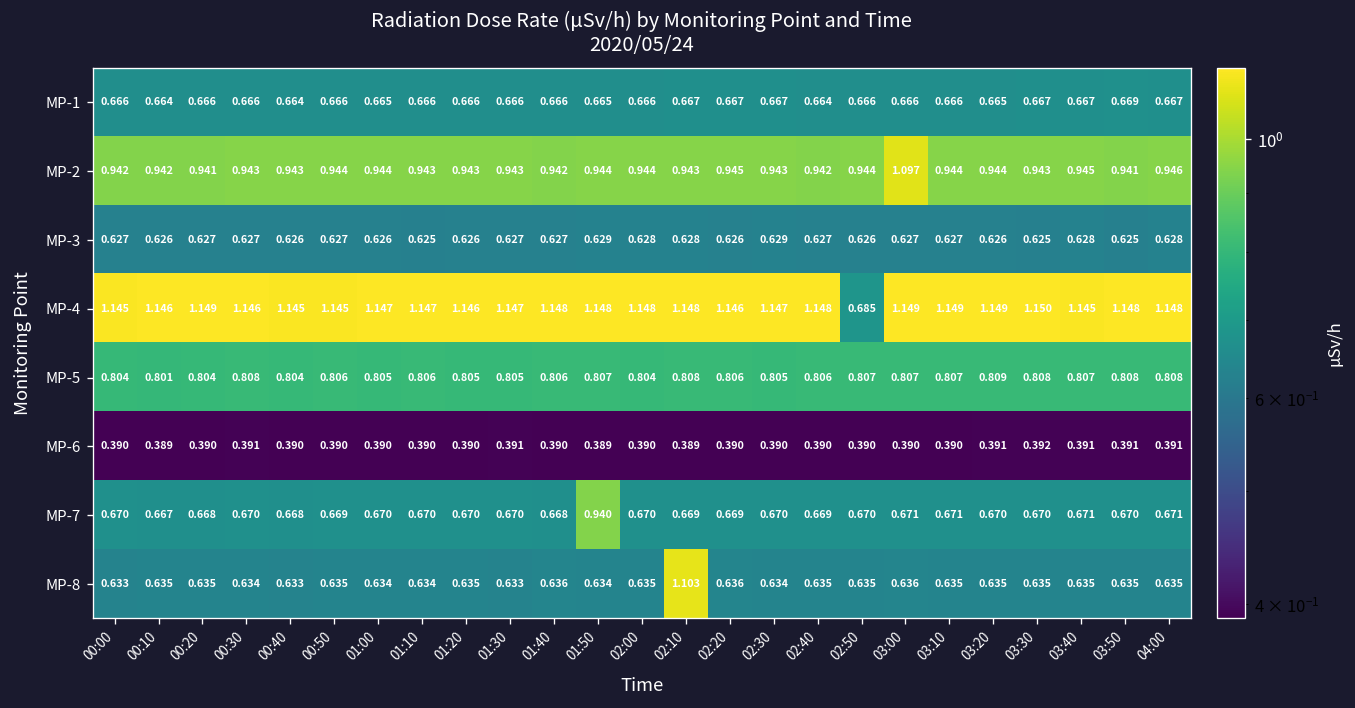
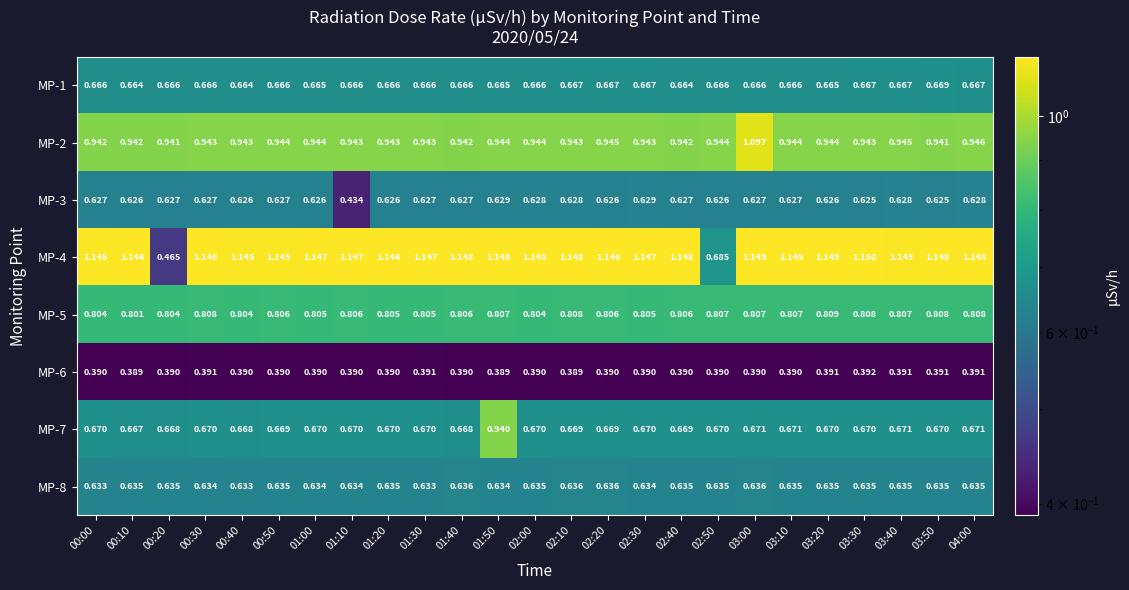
  {
    "MP-1": {
      "00:00": 0.666,
      "00:10": 0.664,
      "00:20": 0.666,
      "00:30": 0.666,
      "00:40": 0.664,
      "00:50": 0.666,
      "01:00": 0.665,
      "01:10": 0.666,
      "01:20": 0.666,
      "01:30": 0.666,
      "01:40": 0.666,
      "01:50": 0.665,
      "02:00": 0.666,
      "02:10": 0.667,
      "02:20": 0.667,
      "02:30": 0.667,
      "02:40": 0.664,
      "02:50": 0.666,
      "03:00": 0.666,
      "03:10": 0.666,
      "03:20": 0.665,
      "03:30": 0.667,
      "03:40": 0.667,
      "03:50": 0.669,
      "04:00": 0.667
    },
    "MP-2": {
      "00:00": 0.942,
      "00:10": 0.942,
      "00:20": 0.941,
      "00:30": 0.943,
      "00:40": 0.943,
      "00:50": 0.944,
      "01:00": 0.944,
      "01:10": 0.943,
      "01:20": 0.943,
      "01:30": 0.943,
      "01:40": 0.942,
      "01:50": 0.944,
      "02:00": 0.944,
      "02:10": 0.943,
      "02:20": 0.945,
      "02:30": 0.943,
      "02:40": 0.942,
      "02:50": 0.944,
      "03:00": 1.097,
      "03:10": 0.944,
      "03:20": 0.944,
      "03:30": 0.943,
      "03:40": 0.945,
      "03:50": 0.941,
      "04:00": 0.946
    },
    "MP-3": {
      "00:00": 0.627,
      "00:10": 0.626,
      "00:20": 0.627,
      "00:30": 0.627,
      "00:40": 0.626,
      "00:50": 0.627,
      "01:00": 0.626,
-     "01:10": 0.625,
+     "01:10": 0.434,
      "01:20": 0.626,
      "01:30": 0.627,
      "01:40": 0.627,
      "01:50": 0.629,
      "02:00": 0.628,
      "02:10": 0.628,
      "02:20": 0.626,
      "02:30": 0.629,
      "02:40": 0.627,
      "02:50": 0.626,
      "03:00": 0.627,
      "03:10": 0.627,
      "03:20": 0.626,
      "03:30": 0.625,
      "03:40": 0.628,
      "03:50": 0.625,
      "04:00": 0.628
    },
    "MP-4": {
      "00:00": 1.145,
      "00:10": 1.146,
-     "00:20": 1.149,
+     "00:20": 0.465,
      "00:30": 1.146,
      "00:40": 1.145,
      "00:50": 1.145,
      "01:00": 1.147,
      "01:10": 1.147,
      "01:20": 1.146,
      "01:30": 1.147,
      "01:40": 1.148,
      "01:50": 1.148,
      "02:00": 1.148,
      "02:10": 1.148,
      "02:20": 1.146,
      "02:30": 1.147,
      "02:40": 1.148,
      "02:50": 0.685,
      "03:00": 1.149,
      "03:10": 1.149,
      "03:20": 1.149,
      "03:30": 1.150,
      "03:40": 1.145,
      "03:50": 1.148,
      "04:00": 1.148
    },
    "MP-5": {
      "00:00": 0.804,
      "00:10": 0.801,
      "00:20": 0.804,
      "00:30": 0.808,
      "00:40": 0.804,
      "00:50": 0.806,
      "01:00": 0.805,
      "01:10": 0.806,
      "01:20": 0.805,
      "01:30": 0.805,
      "01:40": 0.806,
      "01:50": 0.807,
      "02:00": 0.804,
      "02:10": 0.808,
      "02:20": 0.806,
      "02:30": 0.805,
      "02:40": 0.806,
      "02:50": 0.807,
      "03:00": 0.807,
      "03:10": 0.807,
      "03:20": 0.809,
      "03:30": 0.808,
      "03:40": 0.807,
      "03:50": 0.808,
      "04:00": 0.808
    },
    "MP-6": {
      "00:00": 0.390,
      "00:10": 0.389,
      "00:20": 0.390,
      "00:30": 0.391,
      "00:40": 0.390,
      "00:50": 0.390,
      "01:00": 0.390,
      "01:10": 0.390,
      "01:20": 0.390,
      "01:30": 0.391,
      "01:40": 0.390,
      "01:50": 0.389,
      "02:00": 0.390,
      "02:10": 0.389,
      "02:20": 0.390,
      "02:30": 0.390,
      "02:40": 0.390,
      "02:50": 0.390,
      "03:00": 0.390,
      "03:10": 0.390,
      "03:20": 0.391,
      "03:30": 0.392,
      "03:40": 0.391,
      "03:50": 0.391,
      "04:00": 0.391
    },
    "MP-7": {
      "00:00": 0.670,
      "00:10": 0.667,
      "00:20": 0.668,
      "00:30": 0.670,
      "00:40": 0.668,
      "00:50": 0.669,
      "01:00": 0.670,
      "01:10": 0.670,
      "01:20": 0.670,
      "01:30": 0.670,
      "01:40": 0.668,
      "01:50": 0.940,
      "02:00": 0.670,
      "02:10": 0.669,
      "02:20": 0.669,
      "02:30": 0.670,
      "02:40": 0.669,
      "02:50": 0.670,
      "03:00": 0.671,
      "03:10": 0.671,
      "03:20": 0.670,
      "03:30": 0.670,
      "03:40": 0.671,
      "03:50": 0.670,
      "04:00": 0.671
    },
    "MP-8": {
      "00:00": 0.633,
      "00:10": 0.635,
      "00:20": 0.635,
      "00:30": 0.634,
      "00:40": 0.633,
      "00:50": 0.635,
      "01:00": 0.634,
      "01:10": 0.634,
      "01:20": 0.635,
      "01:30": 0.633,
      "01:40": 0.636,
      "01:50": 0.634,
      "02:00": 0.635,
-     "02:10": 1.103,
+     "02:10": 0.636,
      "02:20": 0.636,
      "02:30": 0.634,
      "02:40": 0.635,
      "02:50": 0.635,
      "03:00": 0.636,
      "03:10": 0.635,
      "03:20": 0.635,
      "03:30": 0.635,
      "03:40": 0.635,
      "03:50": 0.635,
      "04:00": 0.635
    }
  }
